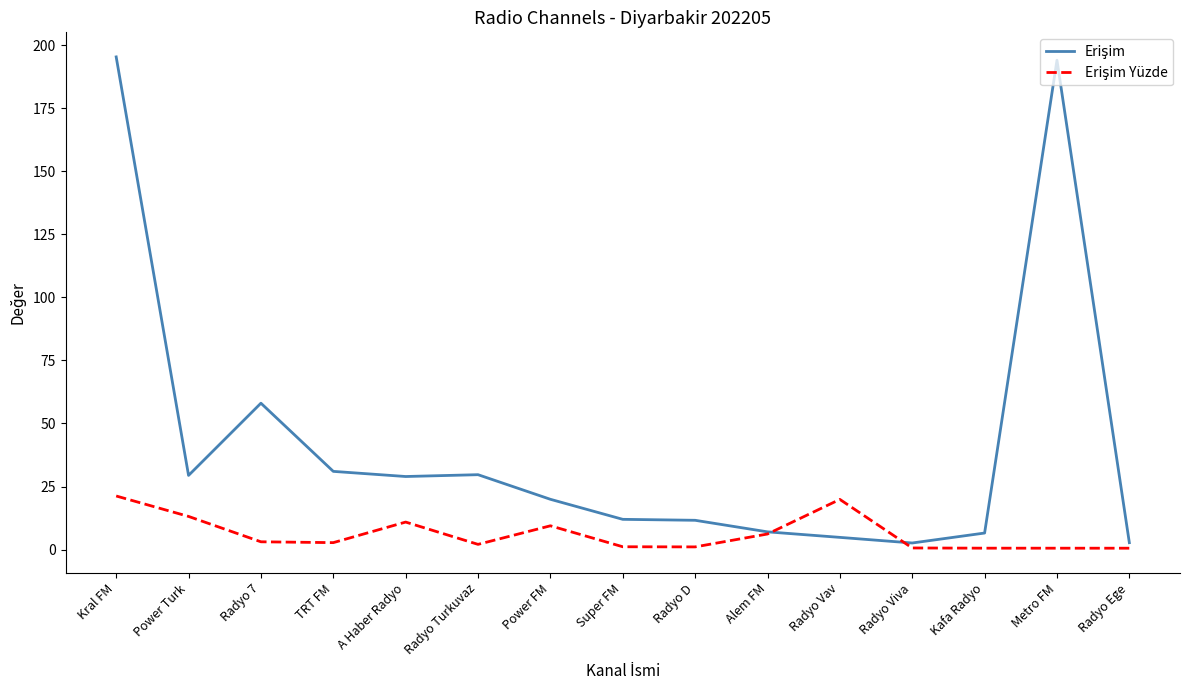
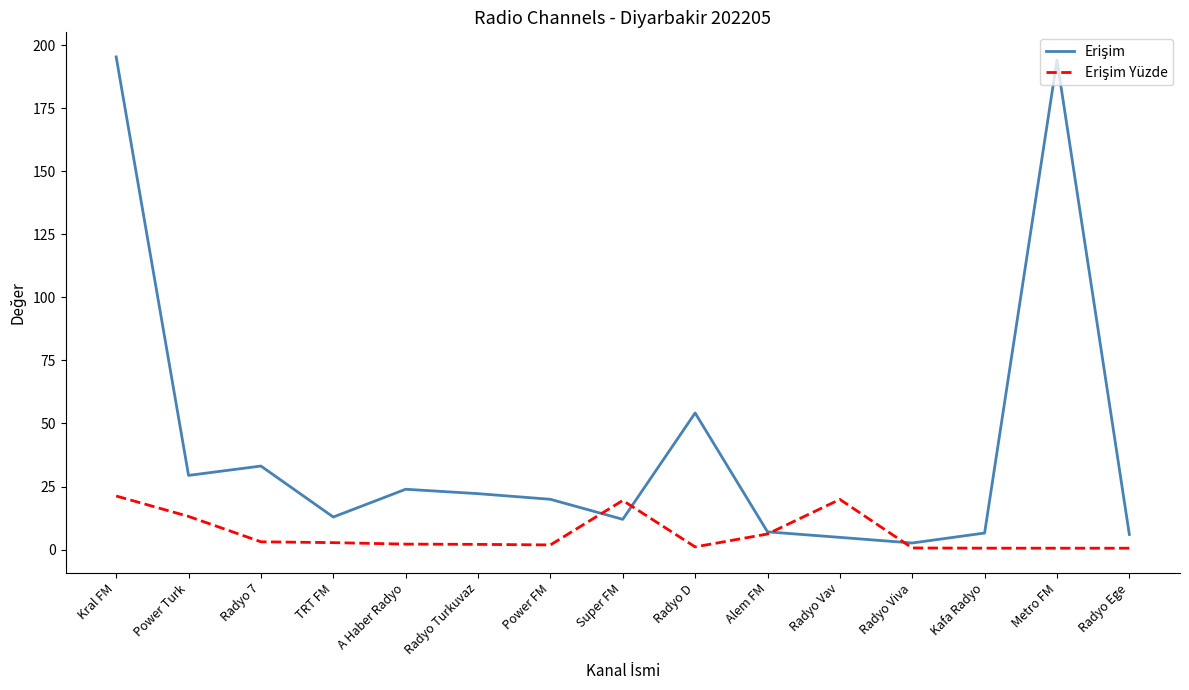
  {
    "Erişim": {
      "Kral FM": 195,
      "Power Turk": 29,
-     "Radyo 7": 58,
-     "TRT FM": 31,
-     "A Haber Radyo": 29,
-     "Radyo Turkuvaz": 30,
+     "Radyo 7": 33,
+     "TRT FM": 13,
+     "A Haber Radyo": 24,
+     "Radyo Turkuvaz": 22,
      "Power FM": 20,
      "Super FM": 12,
-     "Radyo D": 12,
+     "Radyo D": 54,
      "Radyo Vav": 5,
      "Radyo Viva": 3,
      "Kafa Radyo": 7,
-     "Radyo Ege": 3
+     "Radyo Ege": 6
    },
    "Erişim Yüzde": {
      "Kral FM": 21,
      "Power Turk": 13,
      "Radyo 7": 3,
      "TRT FM": 3,
-     "A Haber Radyo": 11,
+     "A Haber Radyo": 2,
      "Radyo Turkuvaz": 2,
-     "Power FM": 9,
-     "Super FM": 1,
+     "Power FM": 2,
+     "Super FM": 19,
      "Radyo D": 1,
      "Radyo Vav": 20,
      "Radyo Viva": 1,
      "Kafa Radyo": 1,
      "Metro FM": 1,
      "Radyo Ege": 1
    }
  }
